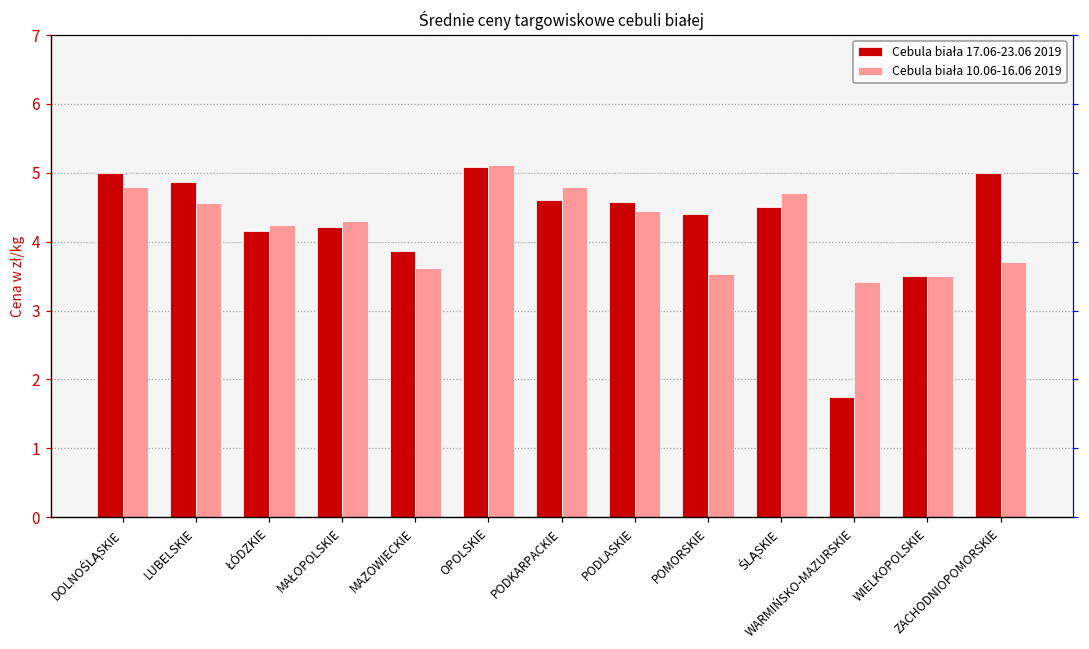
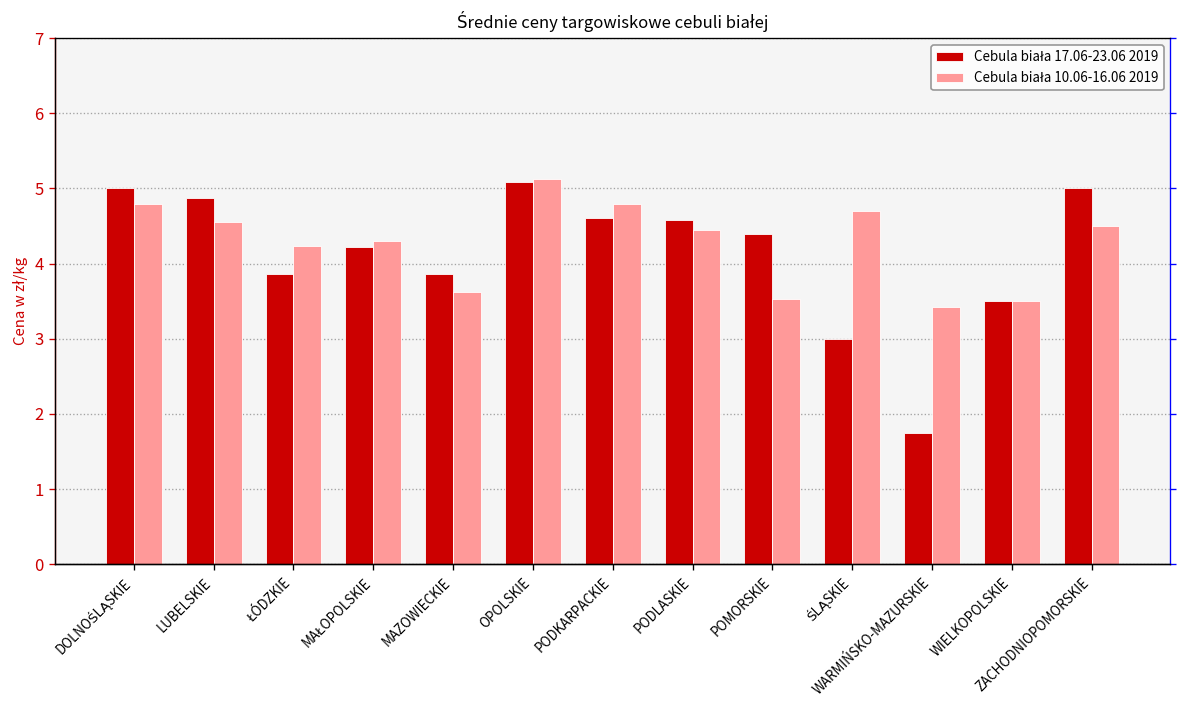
  {
    "Cebula biała 17.06-23.06 2019": {
      "DOLNOŚLĄSKIE": 5.0,
      "LUBELSKIE": 4.9,
-     "ŁÓDZKIE": 4.2,
+     "ŁÓDZKIE": 3.9,
      "MAŁOPOLSKIE": 4.2,
      "MAZOWIECKIE": 3.9,
      "OPOLSKIE": 5.1,
      "PODKARPACKIE": 4.6,
      "PODLASKIE": 4.6,
      "POMORSKIE": 4.4,
-     "ŚLĄSKIE": 4.5,
+     "ŚLĄSKIE": 3.0,
      "WARMIŃSKO-MAZURSKIE": 1.8,
      "WIELKOPOLSKIE": 3.5,
      "ZACHODNIOPOMORSKIE": 5.0
    },
    "Cebula biała 10.06-16.06 2019": {
      "DOLNOŚLĄSKIE": 4.8,
      "LUBELSKIE": 4.6,
      "ŁÓDZKIE": 4.2,
      "MAŁOPOLSKIE": 4.3,
      "MAZOWIECKIE": 3.6,
      "OPOLSKIE": 5.1,
      "PODKARPACKIE": 4.8,
      "PODLASKIE": 4.5,
      "POMORSKIE": 3.5,
      "ŚLĄSKIE": 4.7,
      "WARMIŃSKO-MAZURSKIE": 3.4,
      "WIELKOPOLSKIE": 3.5,
-     "ZACHODNIOPOMORSKIE": 3.7
+     "ZACHODNIOPOMORSKIE": 4.5
    }
  }
